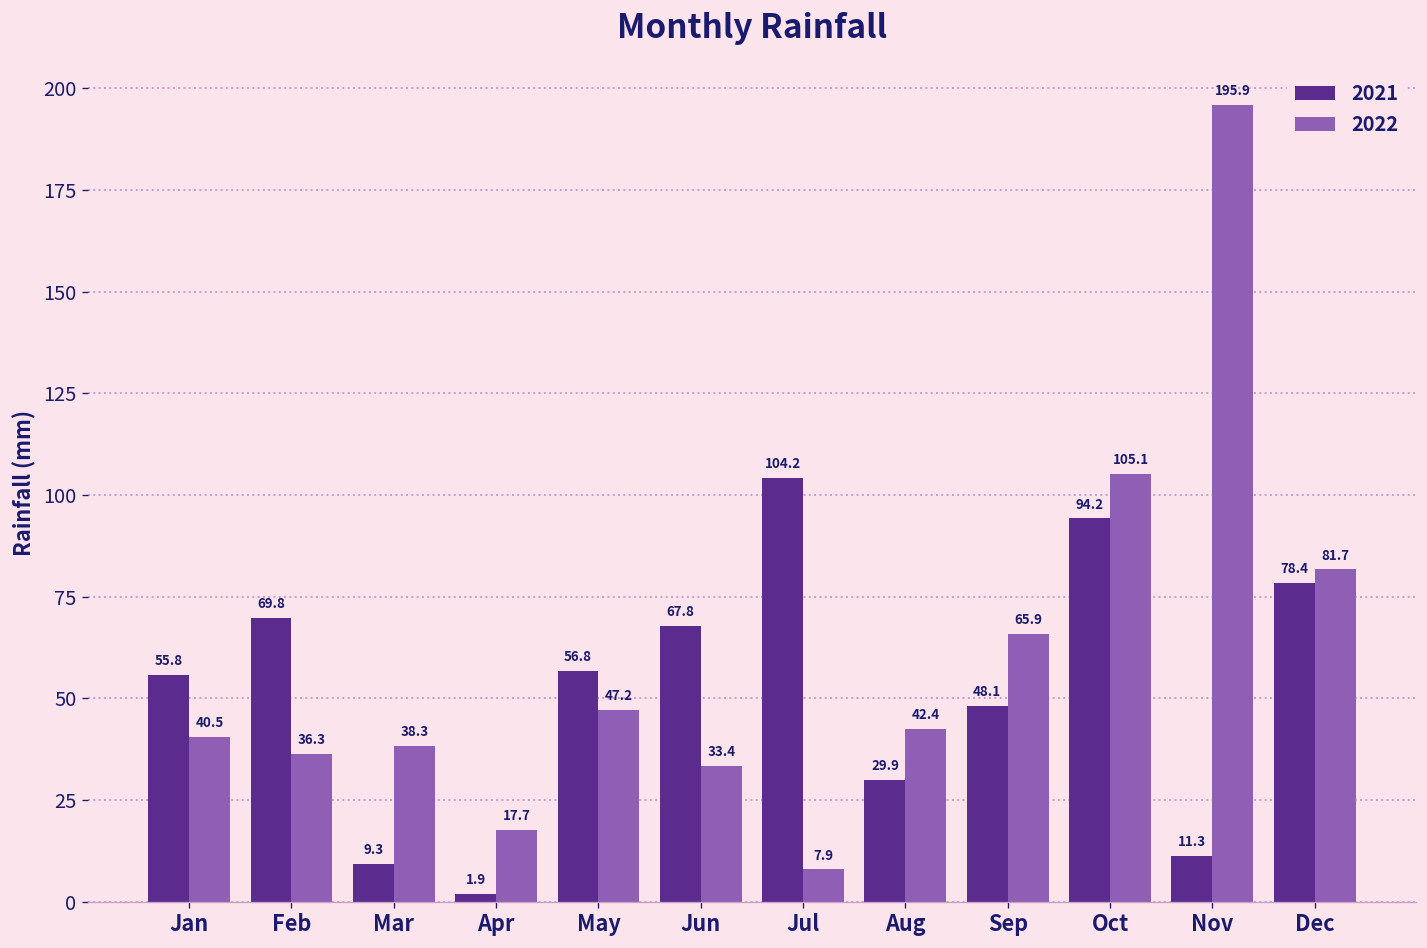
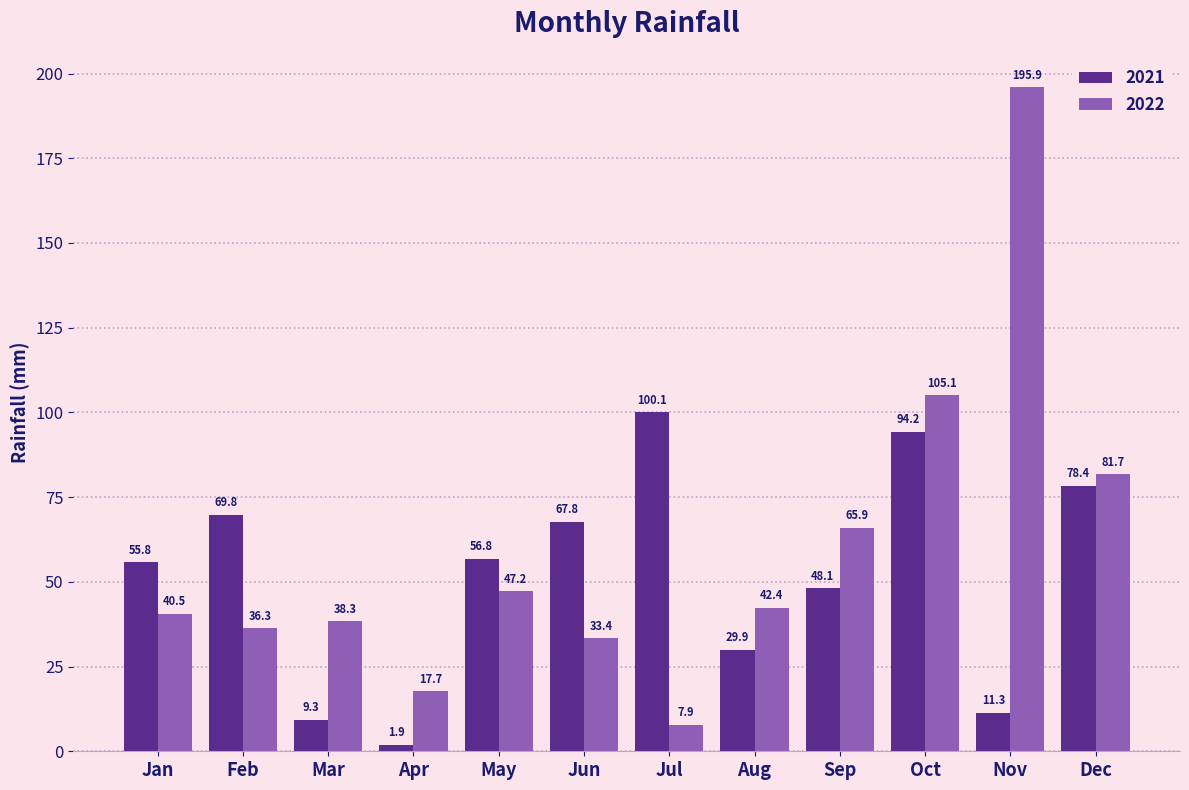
  {
    "2021": {
      "Jan": 55.8,
      "Feb": 69.8,
      "Mar": 9.3,
      "Apr": 1.9,
      "May": 56.8,
      "Jun": 67.8,
-     "Jul": 104.2,
+     "Jul": 100.1,
      "Aug": 29.9,
      "Sep": 48.1,
      "Oct": 94.2,
      "Nov": 11.3,
      "Dec": 78.4
    },
    "2022": {
      "Jan": 40.5,
      "Feb": 36.3,
      "Mar": 38.3,
      "Apr": 17.7,
      "May": 47.2,
      "Jun": 33.4,
      "Jul": 7.9,
      "Aug": 42.4,
      "Sep": 65.9,
      "Oct": 105.1,
      "Nov": 195.9,
      "Dec": 81.7
    }
  }
